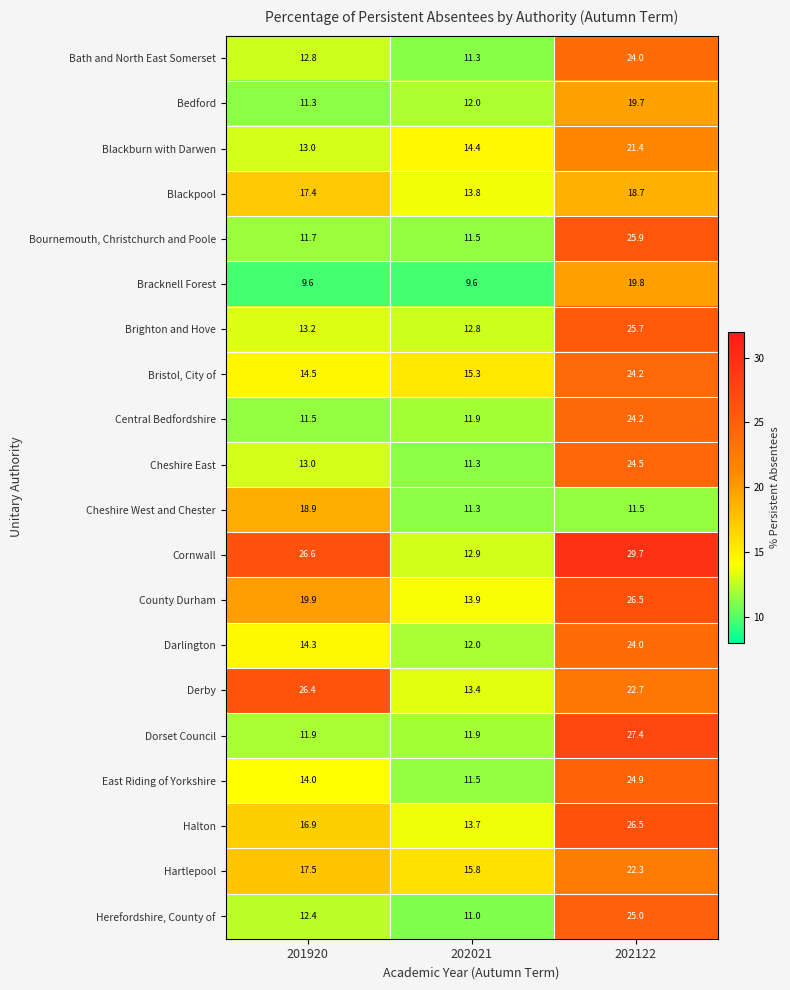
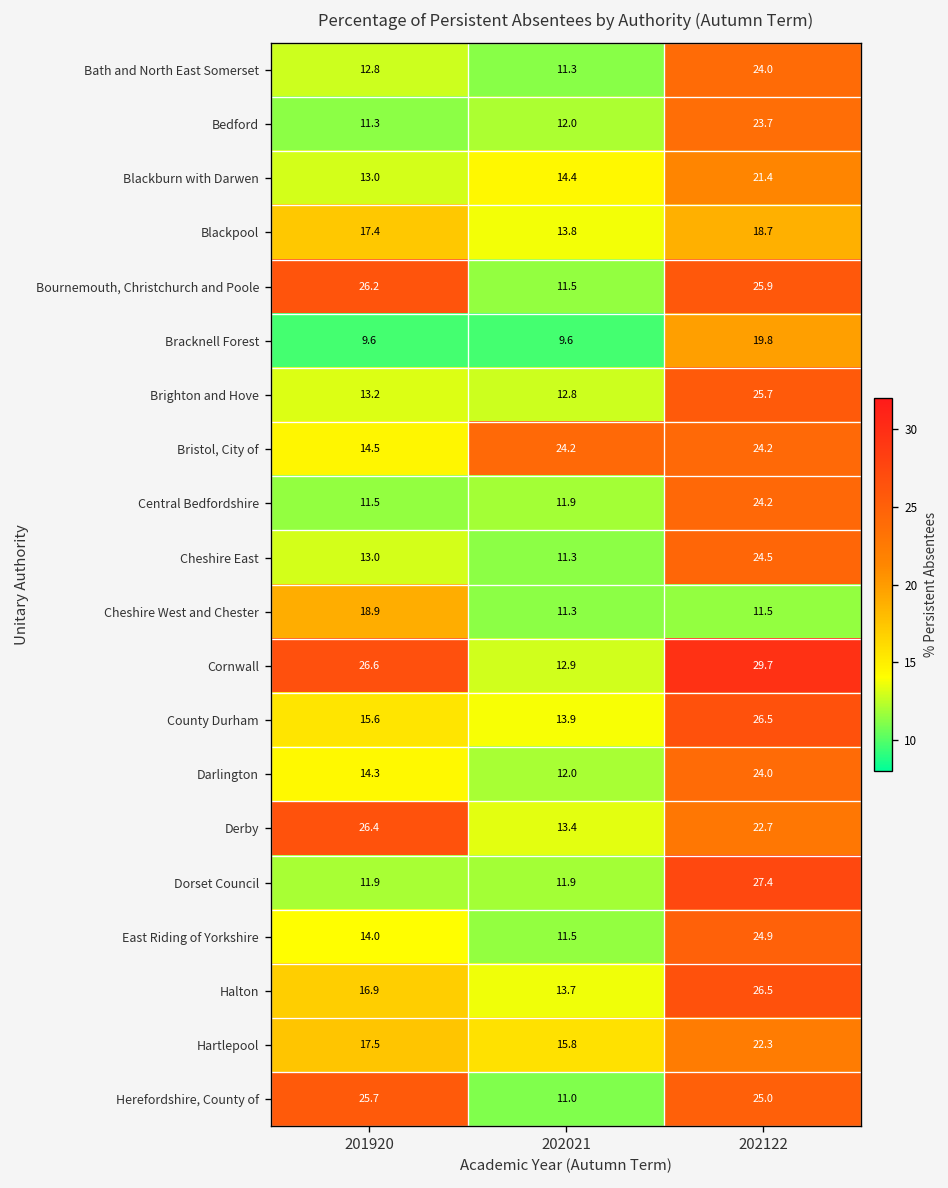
  {
    "Bath and North East Somerset": {
      "201920": 12.8,
      "202021": 11.3,
      "202122": 24.0
    },
    "Bedford": {
      "201920": 11.3,
      "202021": 12.0,
-     "202122": 19.7
+     "202122": 23.7
    },
    "Blackburn with Darwen": {
      "201920": 13.0,
      "202021": 14.4,
      "202122": 21.4
    },
    "Blackpool": {
      "201920": 17.4,
      "202021": 13.8,
      "202122": 18.7
    },
    "Bournemouth, Christchurch and Poole": {
-     "201920": 11.7,
+     "201920": 26.2,
      "202021": 11.5,
      "202122": 25.9
    },
    "Bracknell Forest": {
      "201920": 9.6,
      "202021": 9.6,
      "202122": 19.8
    },
    "Brighton and Hove": {
      "201920": 13.2,
      "202021": 12.8,
      "202122": 25.7
    },
    "Bristol, City of": {
      "201920": 14.5,
-     "202021": 15.3,
+     "202021": 24.2,
      "202122": 24.2
    },
    "Central Bedfordshire": {
      "201920": 11.5,
      "202021": 11.9,
      "202122": 24.2
    },
    "Cheshire East": {
      "201920": 13.0,
      "202021": 11.3,
      "202122": 24.5
    },
    "Cheshire West and Chester": {
      "201920": 18.9,
      "202021": 11.3,
      "202122": 11.5
    },
    "Cornwall": {
      "201920": 26.6,
      "202021": 12.9,
      "202122": 29.7
    },
    "County Durham": {
-     "201920": 19.9,
+     "201920": 15.6,
      "202021": 13.9,
      "202122": 26.5
    },
    "Darlington": {
      "201920": 14.3,
      "202021": 12.0,
      "202122": 24.0
    },
    "Derby": {
      "201920": 26.4,
      "202021": 13.4,
      "202122": 22.7
    },
    "Dorset Council": {
      "201920": 11.9,
      "202021": 11.9,
      "202122": 27.4
    },
    "East Riding of Yorkshire": {
      "201920": 14.0,
      "202021": 11.5,
      "202122": 24.9
    },
    "Halton": {
      "201920": 16.9,
      "202021": 13.7,
      "202122": 26.5
    },
    "Hartlepool": {
      "201920": 17.5,
      "202021": 15.8,
      "202122": 22.3
    },
    "Herefordshire, County of": {
-     "201920": 12.4,
+     "201920": 25.7,
      "202021": 11.0,
      "202122": 25.0
    }
  }
